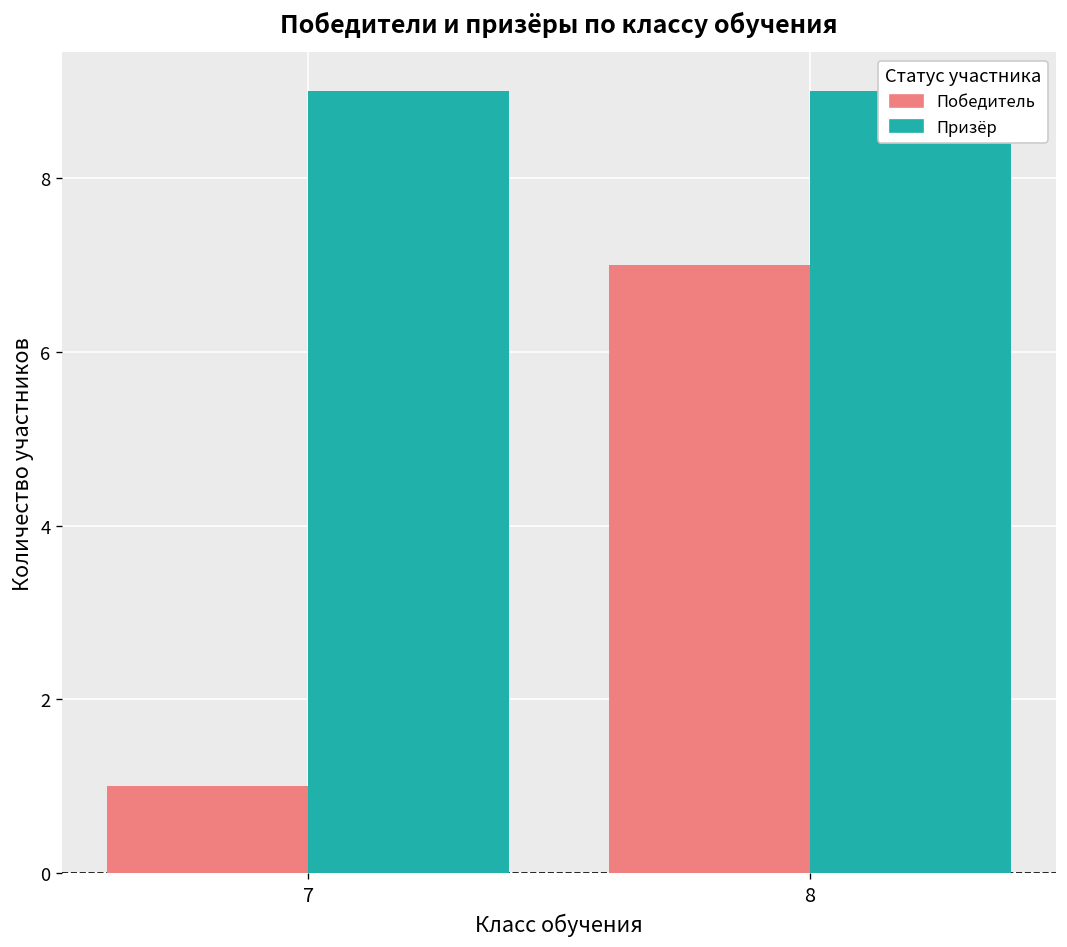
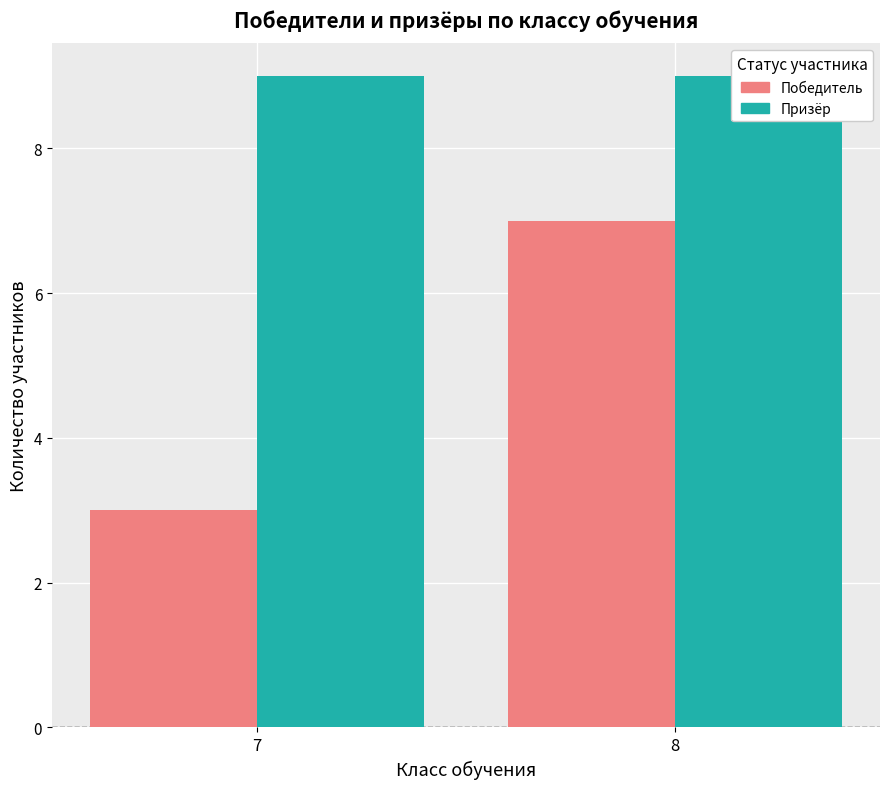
  {
    "Победитель": {
-     "7": 1,
+     "7": 3,
      "8": 7
    },
    "Призёр": {
      "7": 9
    }
  }
